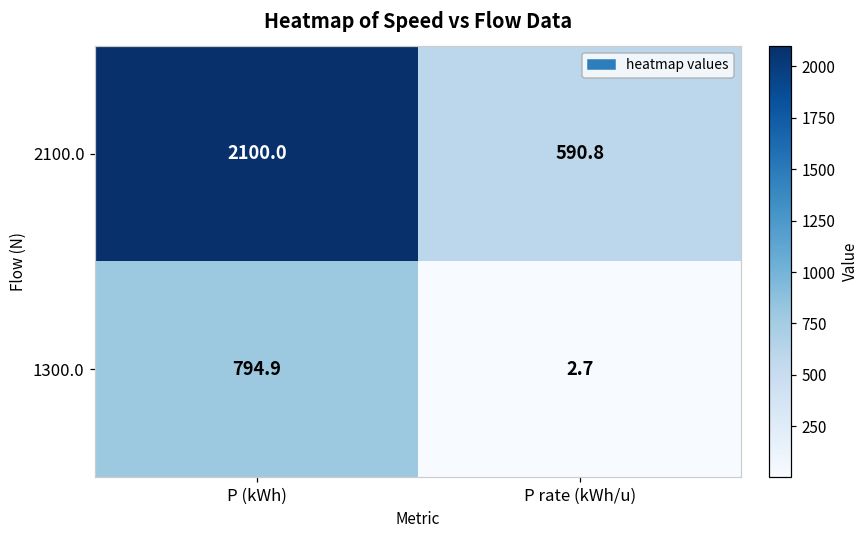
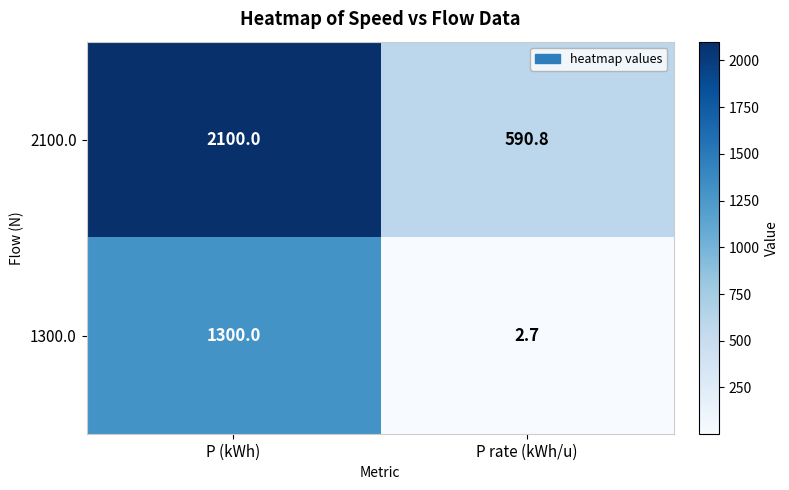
  {
    "2100.0": {
      "P (kWh)": 2100.0,
      "P rate (kWh/u)": 590.8
    },
    "1300.0": {
-     "P (kWh)": 794.9,
+     "P (kWh)": 1300.0,
      "P rate (kWh/u)": 2.7
    }
  }
